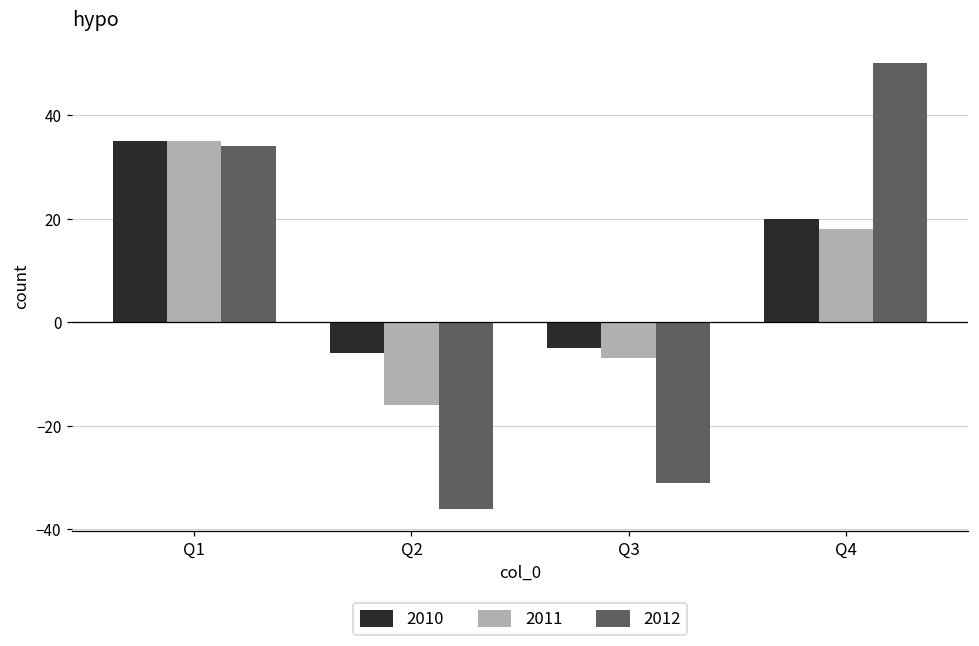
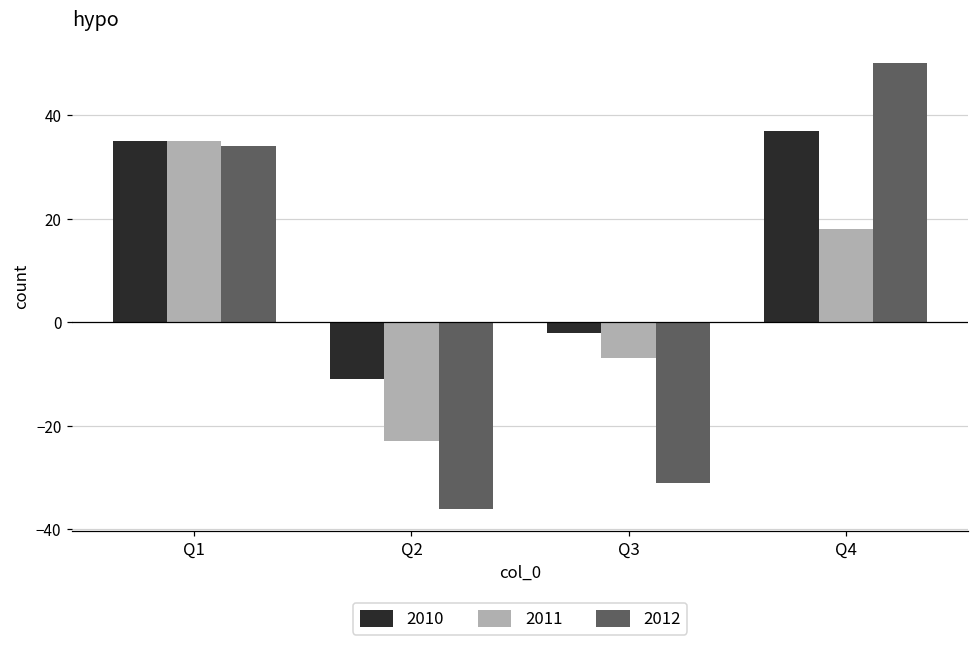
  {
    "2010": {
      "Q1": 35,
-     "Q2": -6,
-     "Q3": -5,
-     "Q4": 20
+     "Q2": -11,
+     "Q3": -2,
+     "Q4": 37
    },
    "2011": {
      "Q1": 35,
-     "Q2": -16,
+     "Q2": -23,
      "Q3": -7,
      "Q4": 18
    },
    "2012": {
      "Q1": 34,
      "Q2": -36,
      "Q3": -31,
      "Q4": 50
    }
  }
